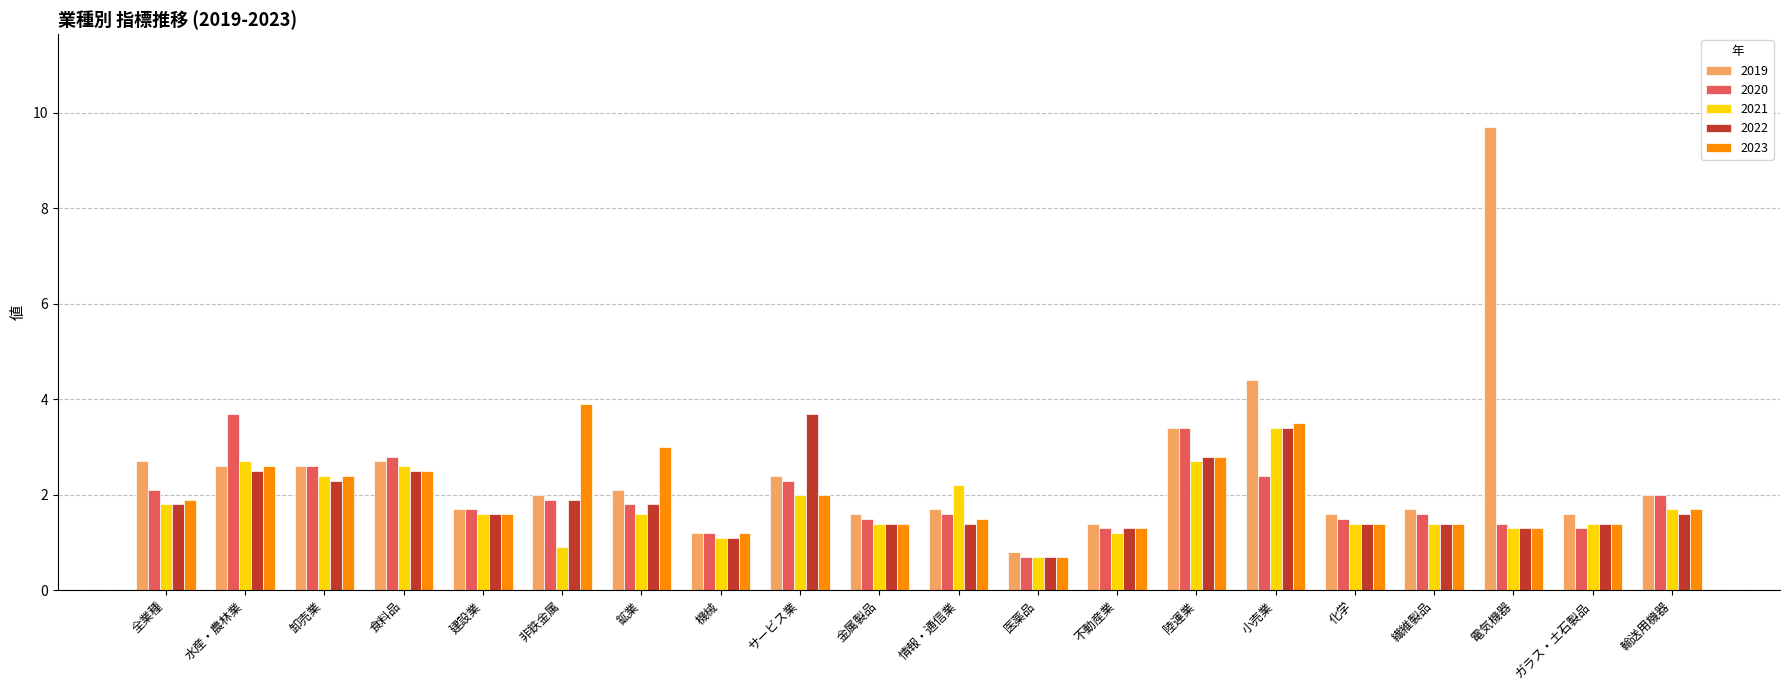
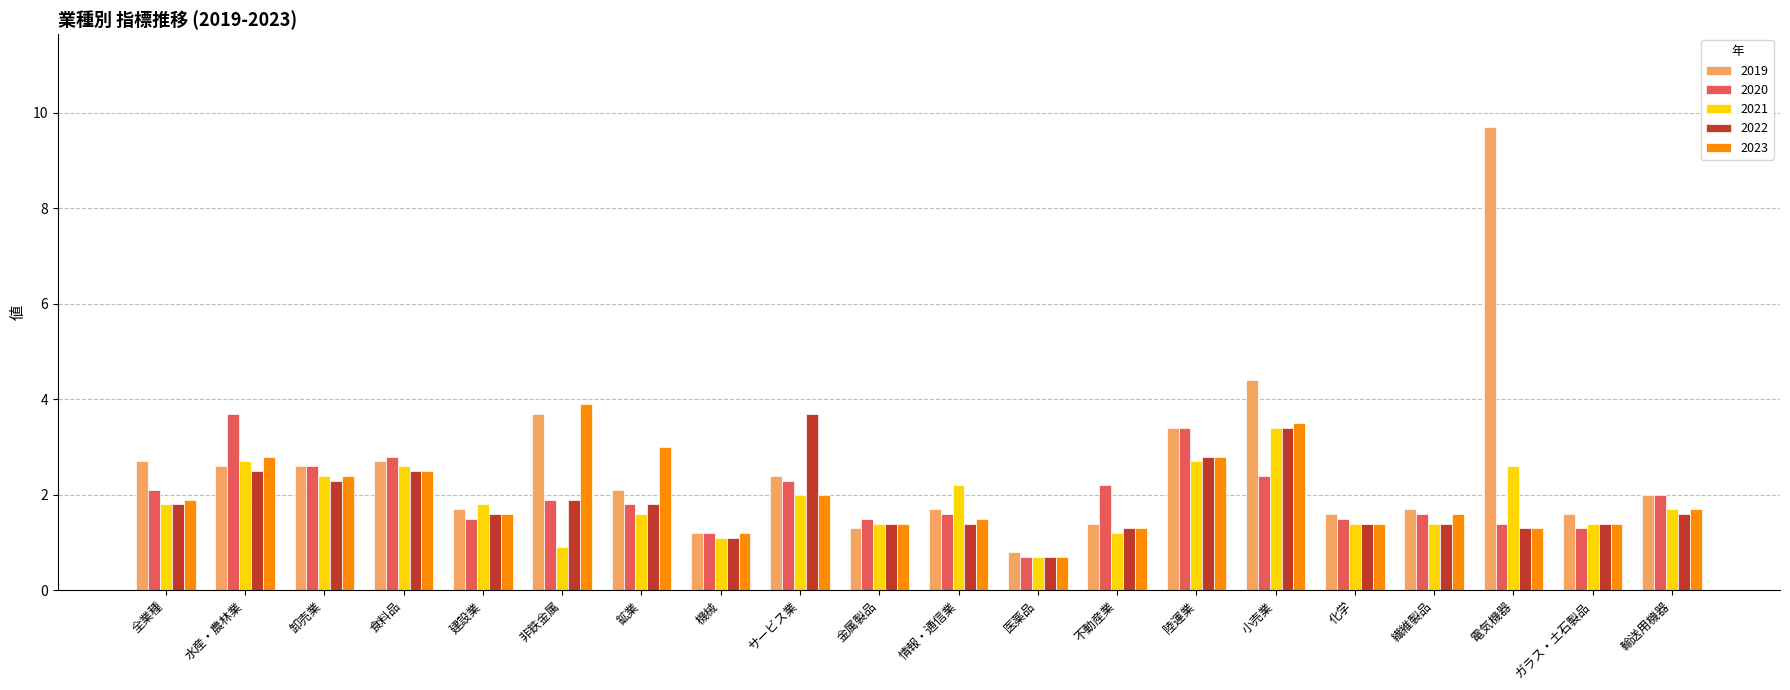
  {
    "2019": {
      "全業種": 2.7,
      "水産・農林業": 2.6,
      "卸売業": 2.6,
      "食料品": 2.7,
      "建設業": 1.7,
-     "非鉄金属": 2.0,
+     "非鉄金属": 3.7,
      "鉱業": 2.1,
      "機械": 1.2,
      "サービス業": 2.4,
-     "金属製品": 1.6,
+     "金属製品": 1.3,
      "情報・通信業": 1.7,
      "医薬品": 0.8,
      "不動産業": 1.4,
      "陸運業": 3.4,
      "小売業": 4.4,
      "化学": 1.6,
      "繊維製品": 1.7,
      "電気機器": 9.7,
      "ガラス・土石製品": 1.6,
      "輸送用機器": 2.0
    },
    "2020": {
      "全業種": 2.1,
      "水産・農林業": 3.7,
      "卸売業": 2.6,
      "食料品": 2.8,
-     "建設業": 1.7,
+     "建設業": 1.5,
      "非鉄金属": 1.9,
      "鉱業": 1.8,
      "機械": 1.2,
      "サービス業": 2.3,
      "金属製品": 1.5,
      "情報・通信業": 1.6,
      "医薬品": 0.7,
-     "不動産業": 1.3,
+     "不動産業": 2.2,
      "陸運業": 3.4,
      "小売業": 2.4,
      "化学": 1.5,
      "繊維製品": 1.6,
      "電気機器": 1.4,
      "ガラス・土石製品": 1.3,
      "輸送用機器": 2.0
    },
    "2021": {
      "全業種": 1.8,
      "水産・農林業": 2.7,
      "卸売業": 2.4,
      "食料品": 2.6,
-     "建設業": 1.6,
+     "建設業": 1.8,
      "非鉄金属": 0.9,
      "鉱業": 1.6,
      "機械": 1.1,
      "サービス業": 2.0,
      "金属製品": 1.4,
      "情報・通信業": 2.2,
      "医薬品": 0.7,
      "不動産業": 1.2,
      "陸運業": 2.7,
      "小売業": 3.4,
      "化学": 1.4,
      "繊維製品": 1.4,
-     "電気機器": 1.3,
+     "電気機器": 2.6,
      "ガラス・土石製品": 1.4,
      "輸送用機器": 1.7
    },
    "2022": {
      "全業種": 1.8,
      "水産・農林業": 2.5,
      "卸売業": 2.3,
      "食料品": 2.5,
      "建設業": 1.6,
      "非鉄金属": 1.9,
      "鉱業": 1.8,
      "機械": 1.1,
      "サービス業": 3.7,
      "金属製品": 1.4,
      "情報・通信業": 1.4,
      "医薬品": 0.7,
      "不動産業": 1.3,
      "陸運業": 2.8,
      "小売業": 3.4,
      "化学": 1.4,
      "繊維製品": 1.4,
      "電気機器": 1.3,
      "ガラス・土石製品": 1.4,
      "輸送用機器": 1.6
    },
    "2023": {
      "全業種": 1.9,
-     "水産・農林業": 2.6,
+     "水産・農林業": 2.8,
      "卸売業": 2.4,
      "食料品": 2.5,
      "建設業": 1.6,
      "非鉄金属": 3.9,
      "鉱業": 3.0,
      "機械": 1.2,
      "サービス業": 2.0,
      "金属製品": 1.4,
      "情報・通信業": 1.5,
      "医薬品": 0.7,
      "不動産業": 1.3,
      "陸運業": 2.8,
      "小売業": 3.5,
      "化学": 1.4,
-     "繊維製品": 1.4,
+     "繊維製品": 1.6,
      "電気機器": 1.3,
      "ガラス・土石製品": 1.4,
      "輸送用機器": 1.7
    }
  }
